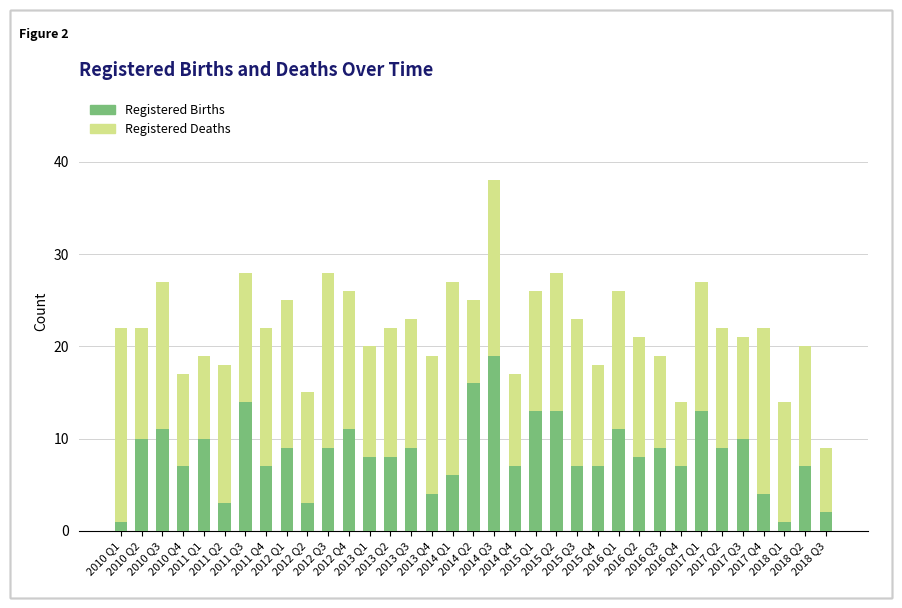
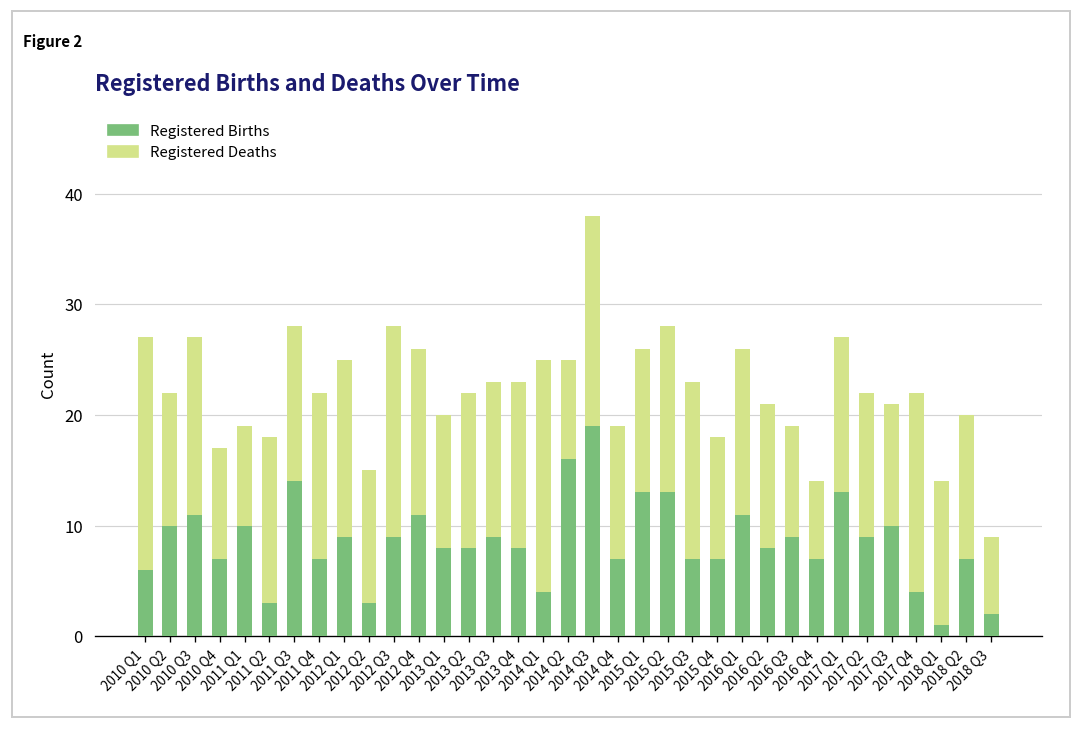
  {
    "Registered Births": {
-     "2010 Q1": 1,
+     "2010 Q1": 6,
      "2010 Q2": 10,
      "2010 Q3": 11,
      "2010 Q4": 7,
      "2011 Q1": 10,
      "2011 Q2": 3,
      "2011 Q3": 14,
      "2011 Q4": 7,
      "2012 Q1": 9,
      "2012 Q2": 3,
      "2012 Q3": 9,
      "2012 Q4": 11,
      "2013 Q1": 8,
      "2013 Q2": 8,
      "2013 Q3": 9,
-     "2013 Q4": 4,
-     "2014 Q1": 6,
+     "2013 Q4": 8,
+     "2014 Q1": 4,
      "2014 Q2": 16,
      "2014 Q3": 19,
      "2014 Q4": 7,
      "2015 Q1": 13,
      "2015 Q2": 13,
      "2015 Q3": 7,
      "2015 Q4": 7,
      "2016 Q1": 11,
      "2016 Q2": 8,
      "2016 Q3": 9,
      "2016 Q4": 7,
      "2017 Q1": 13,
      "2017 Q2": 9,
      "2017 Q3": 10,
      "2017 Q4": 4,
      "2018 Q1": 1,
      "2018 Q2": 7,
      "2018 Q3": 2
    },
    "Registered Deaths": {
      "2010 Q1": 21,
      "2010 Q2": 12,
      "2010 Q3": 16,
      "2010 Q4": 10,
      "2011 Q1": 9,
      "2011 Q2": 15,
      "2011 Q3": 14,
      "2011 Q4": 15,
      "2012 Q1": 16,
      "2012 Q2": 12,
      "2012 Q3": 19,
      "2012 Q4": 15,
      "2013 Q1": 12,
      "2013 Q2": 14,
      "2013 Q3": 14,
      "2013 Q4": 15,
      "2014 Q1": 21,
      "2014 Q2": 9,
      "2014 Q3": 19,
-     "2014 Q4": 10,
+     "2014 Q4": 12,
      "2015 Q1": 13,
      "2015 Q2": 15,
      "2015 Q3": 16,
      "2015 Q4": 11,
      "2016 Q1": 15,
      "2016 Q2": 13,
      "2016 Q3": 10,
      "2016 Q4": 7,
      "2017 Q1": 14,
      "2017 Q2": 13,
      "2017 Q3": 11,
      "2017 Q4": 18,
      "2018 Q1": 13,
      "2018 Q2": 13,
      "2018 Q3": 7
    }
  }
